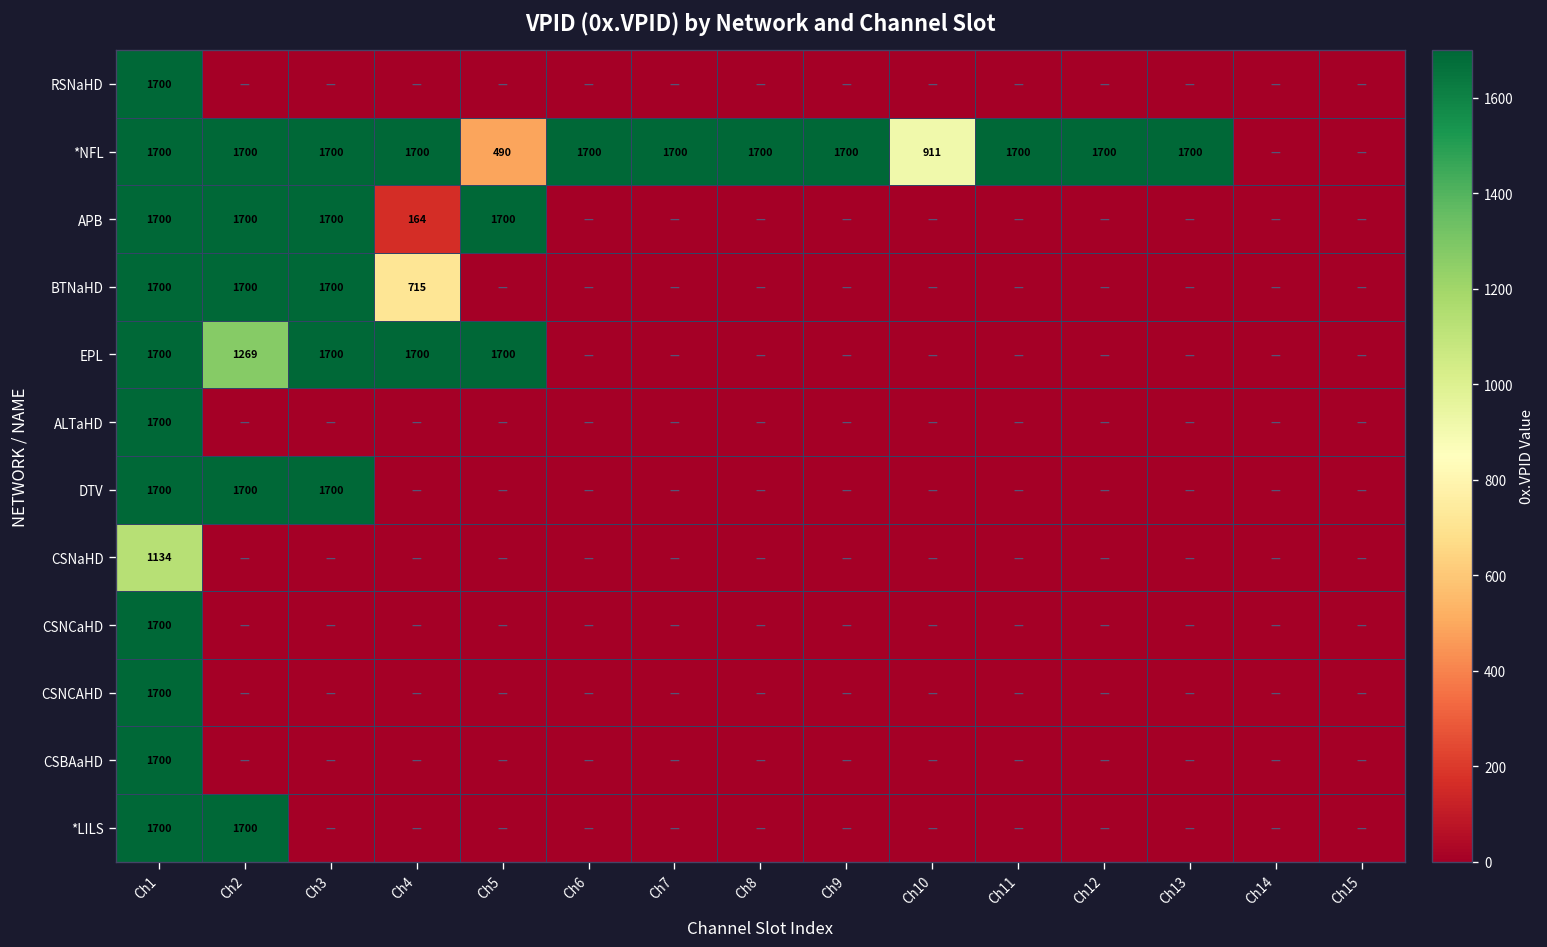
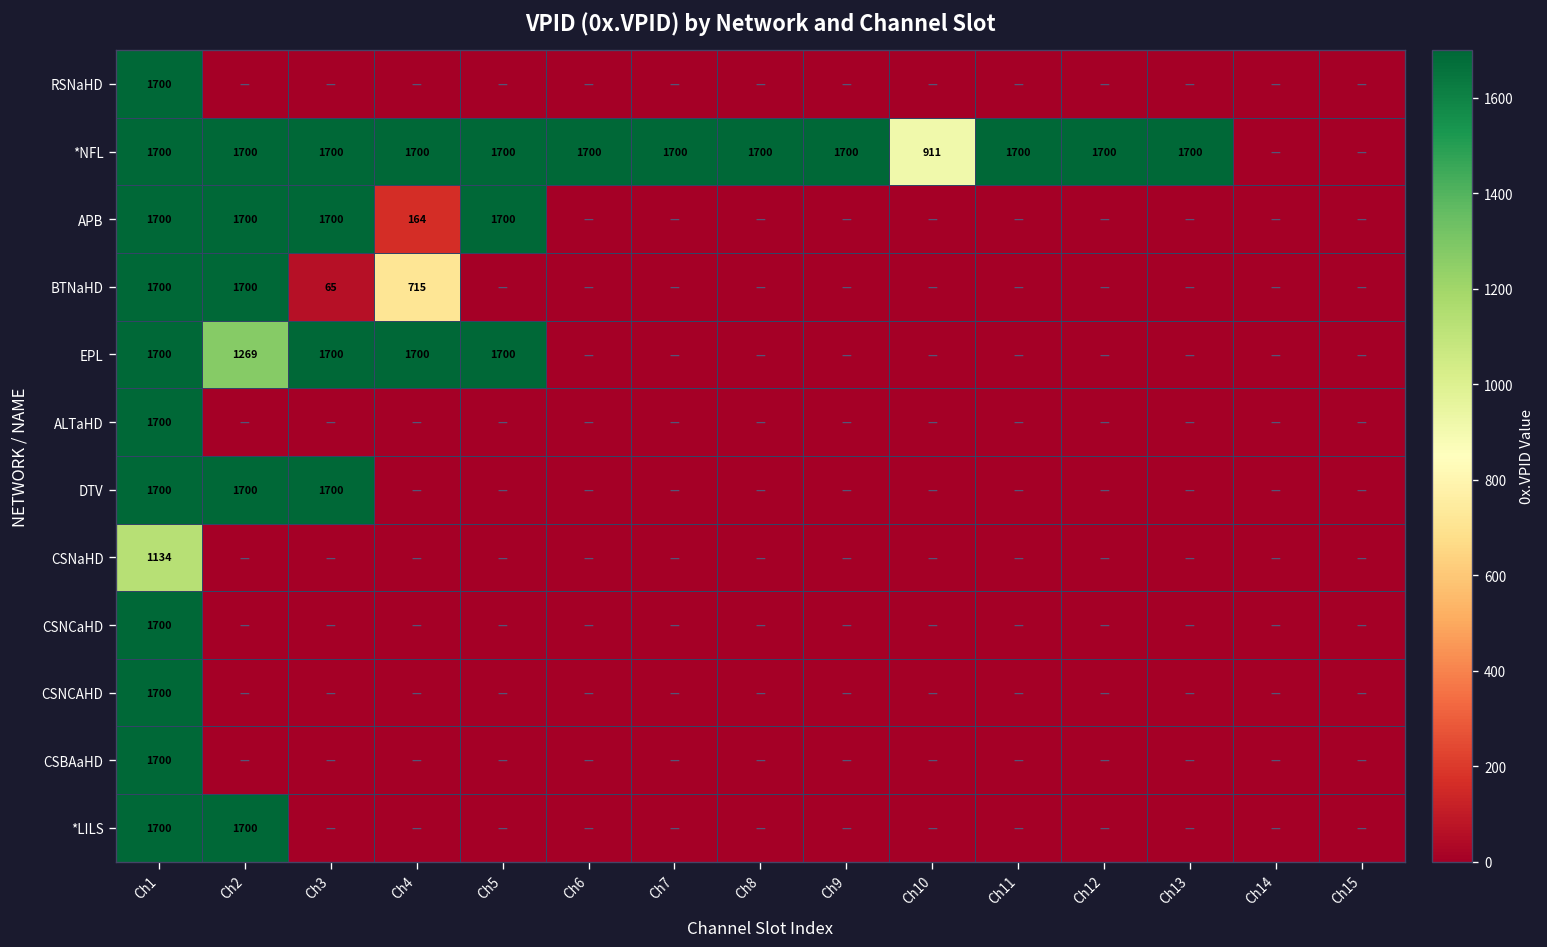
  {
    "RSNaHD": {
      "Ch1": 1700
    },
    "*NFL": {
      "Ch1": 1700,
      "Ch2": 1700,
      "Ch3": 1700,
      "Ch4": 1700,
-     "Ch5": 490,
+     "Ch5": 1700,
      "Ch6": 1700,
      "Ch7": 1700,
      "Ch8": 1700,
      "Ch9": 1700,
      "Ch10": 911,
      "Ch11": 1700,
      "Ch12": 1700,
      "Ch13": 1700
    },
    "APB": {
      "Ch1": 1700,
      "Ch2": 1700,
      "Ch3": 1700,
      "Ch4": 164,
      "Ch5": 1700
    },
    "BTNaHD": {
      "Ch1": 1700,
      "Ch2": 1700,
-     "Ch3": 1700,
+     "Ch3": 65,
      "Ch4": 715
    },
    "EPL": {
      "Ch1": 1700,
      "Ch2": 1269,
      "Ch3": 1700,
      "Ch4": 1700,
      "Ch5": 1700
    },
    "ALTaHD": {
      "Ch1": 1700
    },
    "DTV": {
      "Ch1": 1700,
      "Ch2": 1700,
      "Ch3": 1700
    },
    "CSNaHD": {
      "Ch1": 1134
    },
    "CSNCaHD": {
      "Ch1": 1700
    },
    "CSNCAHD": {
      "Ch1": 1700
    },
    "CSBAaHD": {
      "Ch1": 1700
    },
    "*LILS": {
      "Ch1": 1700,
      "Ch2": 1700
    }
  }
